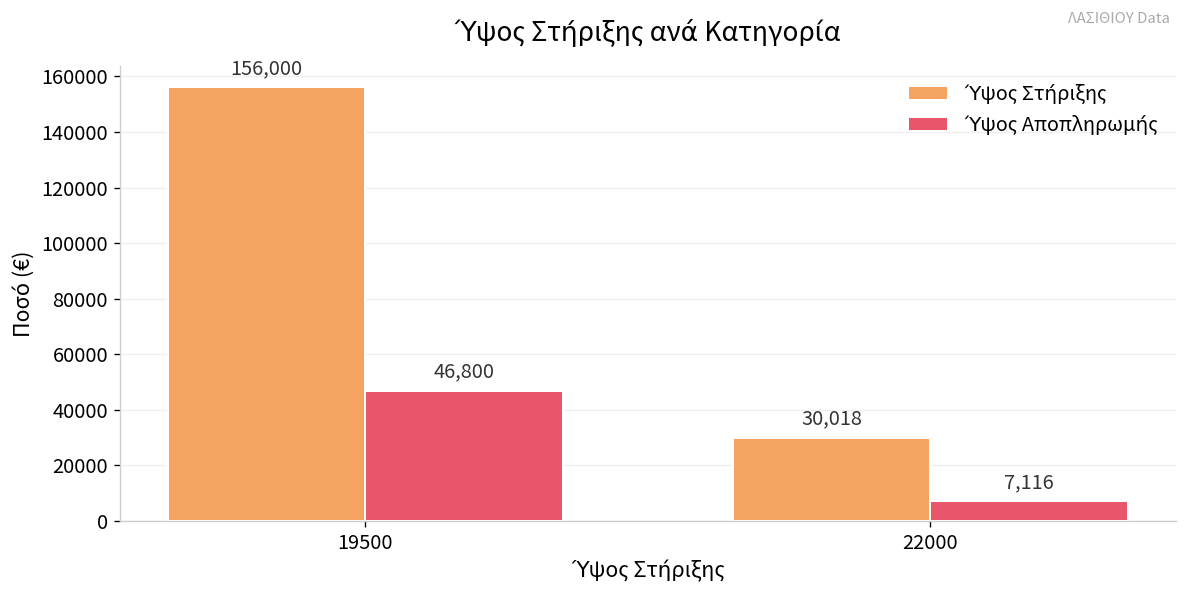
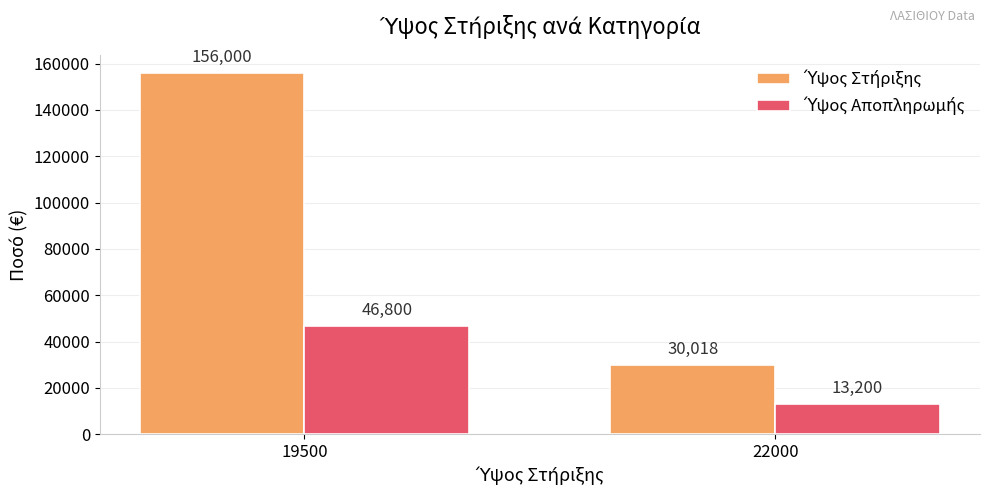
  {
    "Ύψος Στήριξης": {
      "19500": "156,000",
      "22000": "30,018"
    },
    "Ύψος Αποπληρωμής": {
      "19500": "46,800",
-     "22000": "7,116"
+     "22000": "13,200"
    }
  }
